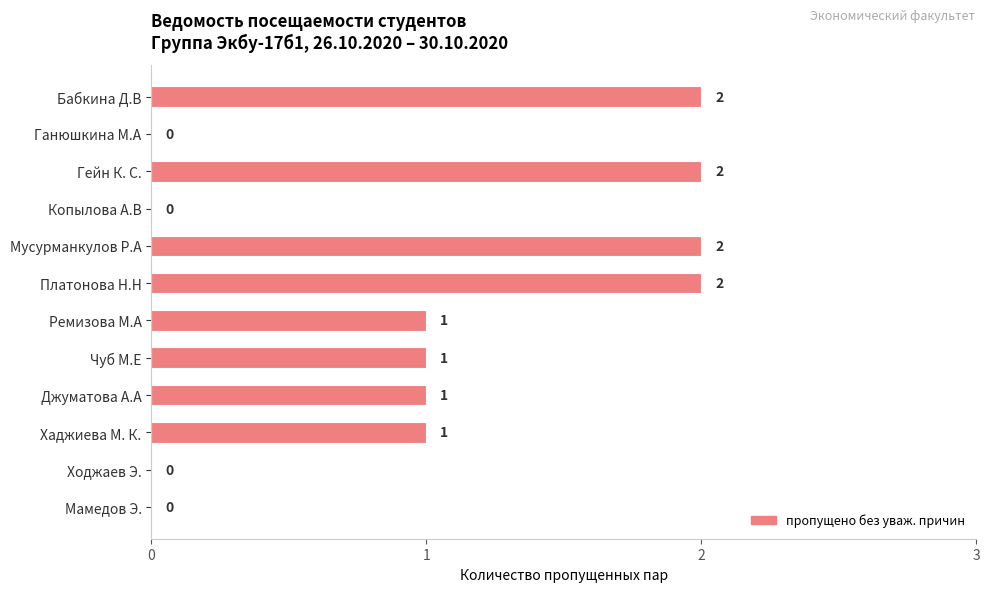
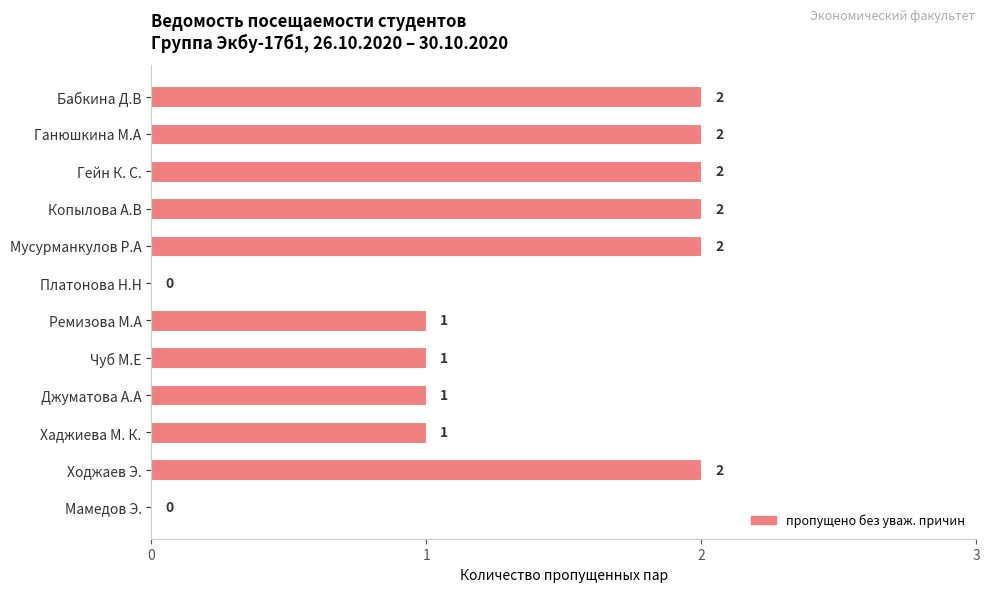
  {
    "Бабкина Д.В": 2,
-   "Ганюшкина М.А": 0,
+   "Ганюшкина М.А": 2,
    "Гейн К. С.": 2,
-   "Копылова А.В": 0,
+   "Копылова А.В": 2,
    "Мусурманкулов Р.А": 2,
-   "Платонова Н.Н": 2,
+   "Платонова Н.Н": 0,
    "Ремизова М.А": 1,
    "Чуб М.Е": 1,
    "Джуматова А.А": 1,
    "Хаджиева М. К.": 1,
-   "Ходжаев Э.": 0,
+   "Ходжаев Э.": 2,
    "Мамедов Э.": 0
  }
